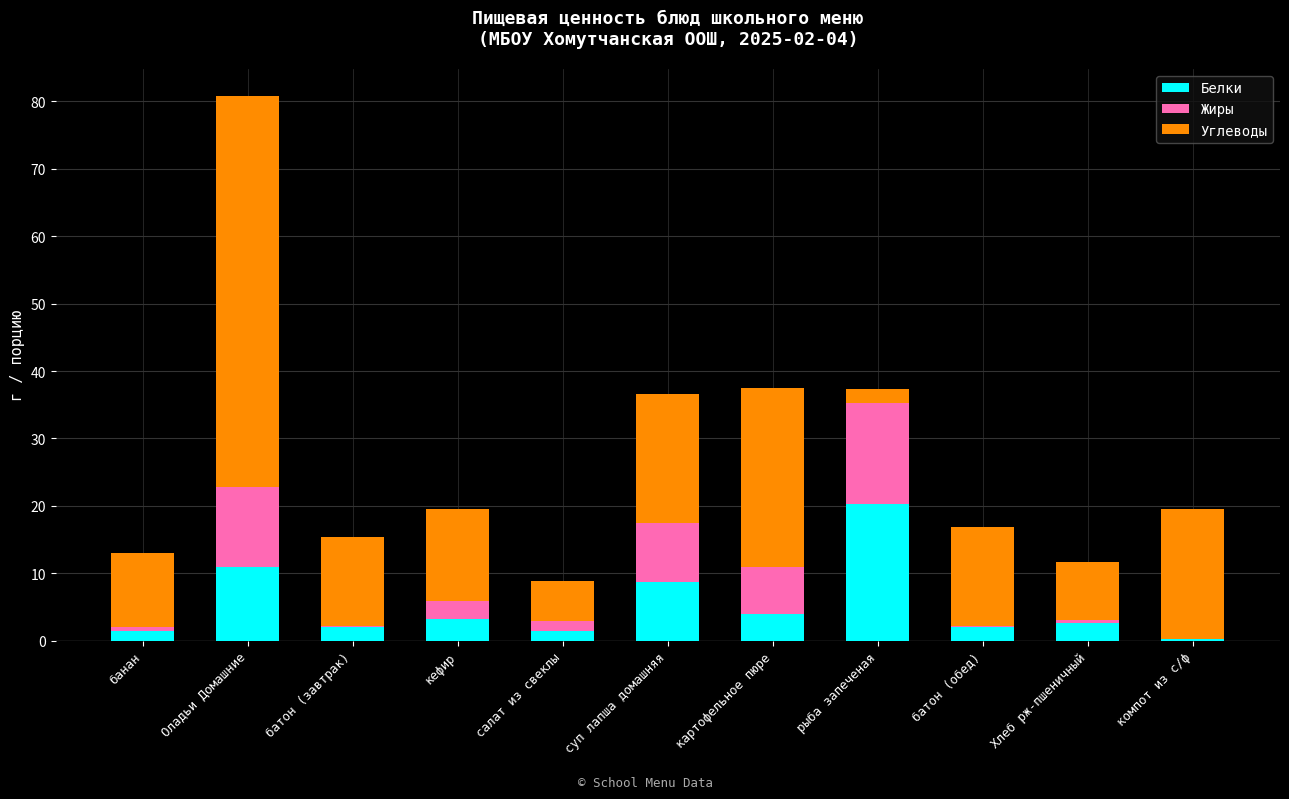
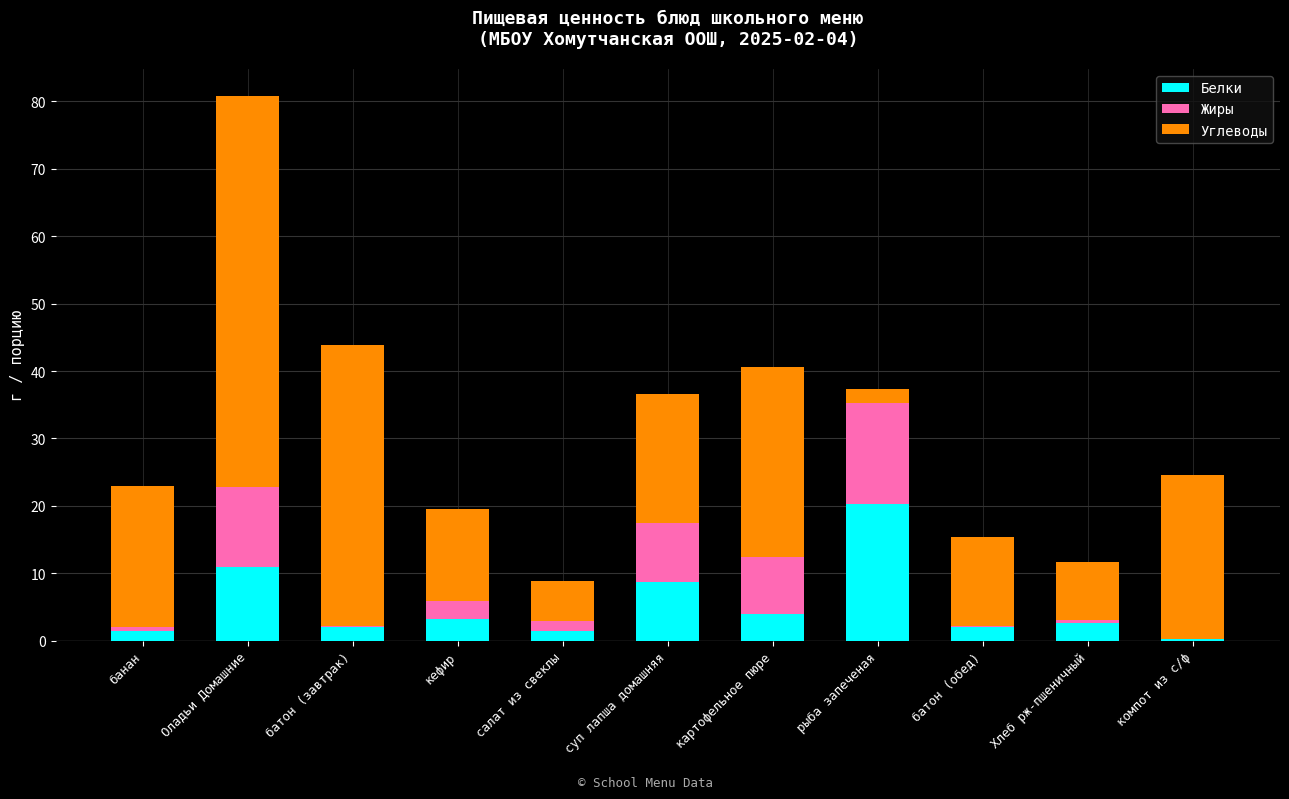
  {
    "Жиры": {
      "банан": 1,
      "Оладьи Домашние": 12,
      "кефир": 3,
      "салат из свеклы": 1,
      "суп лапша домашняя": 9,
-     "картофельное пюре": 7,
+     "картофельное пюре": 8,
      "рыба запеченая": 15,
      "Хлеб рж-пшеничный": 0,
      "компот из с/ф": 0
    },
    "Углеводы": {
-     "банан": 11,
+     "банан": 21,
      "Оладьи Домашние": 58,
-     "батон (завтрак)": 13,
+     "батон (завтрак)": 42,
      "кефир": 14,
      "салат из свеклы": 6,
      "суп лапша домашняя": 19,
-     "картофельное пюре": 27,
+     "картофельное пюре": 28,
      "рыба запеченая": 2,
-     "батон (обед)": 15,
+     "батон (обед)": 13,
      "Хлеб рж-пшеничный": 9,
-     "компот из с/ф": 19
+     "компот из с/ф": 24
    }
  }
